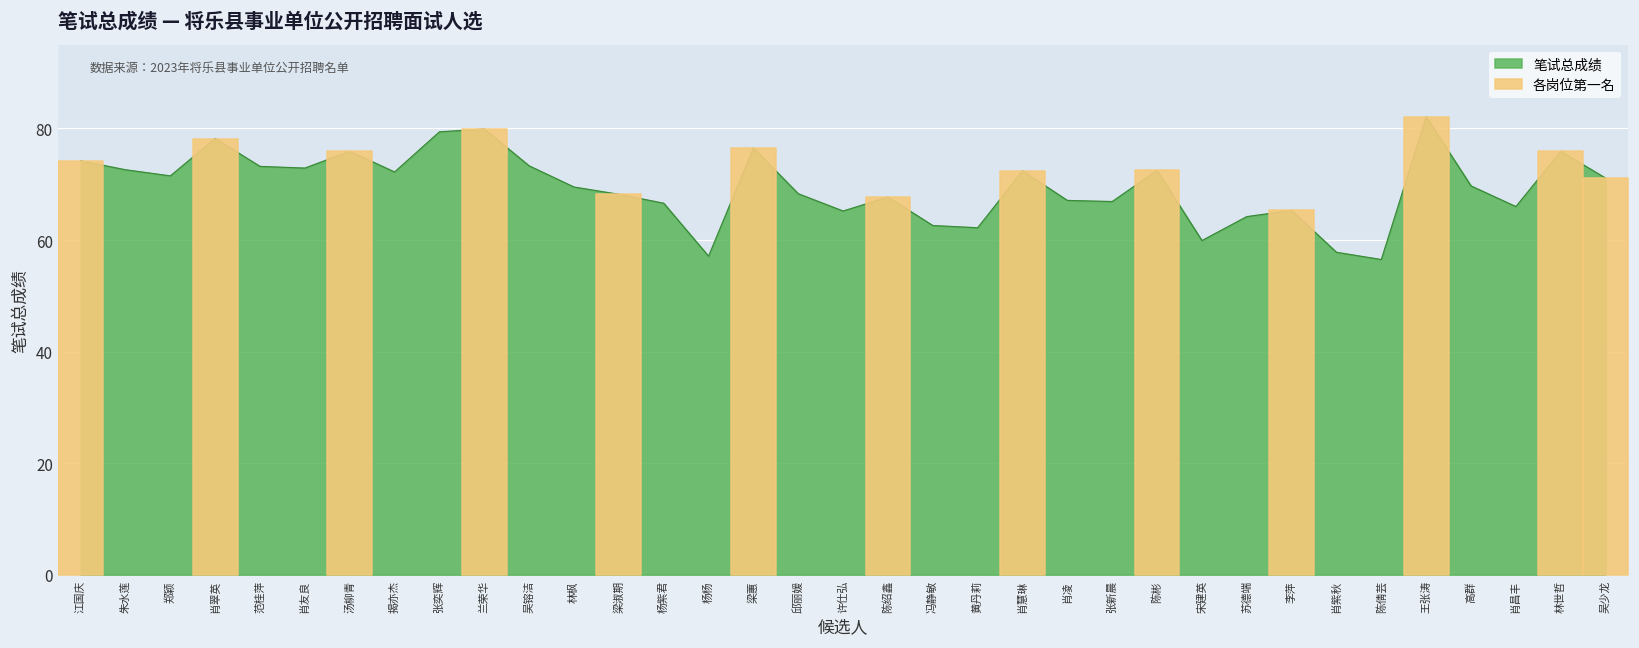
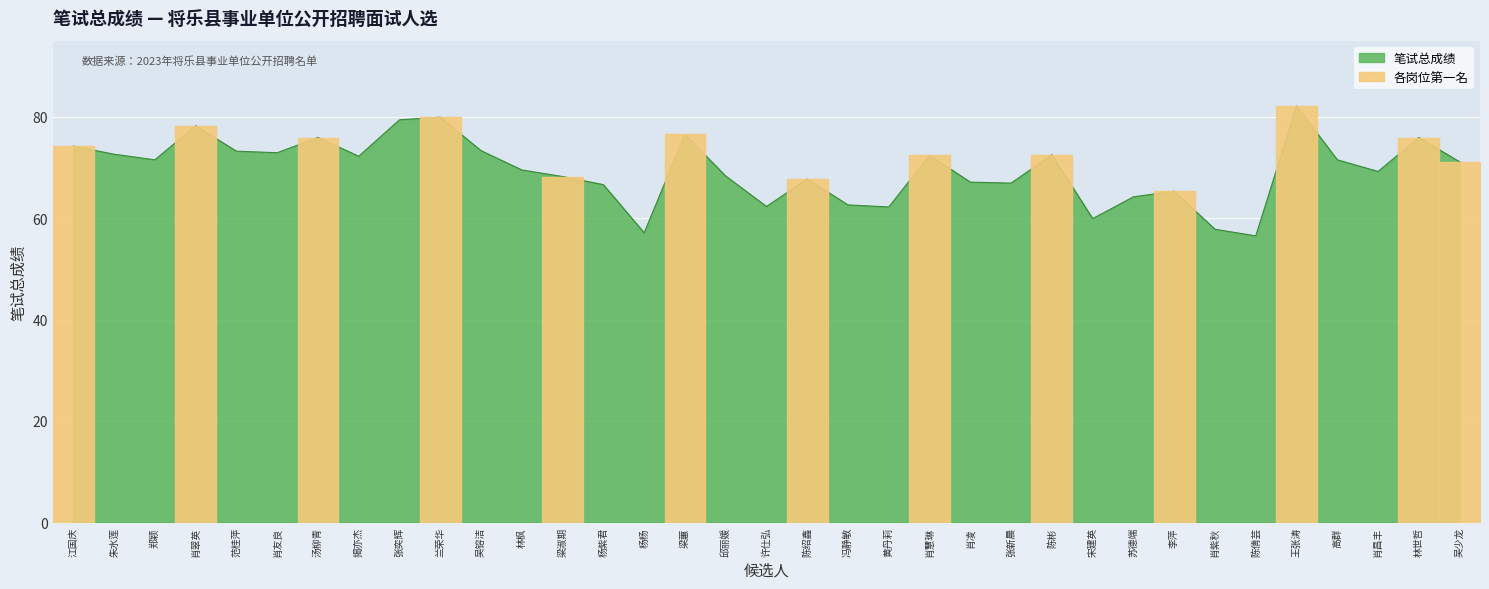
  {
    "笔试总成绩": {
      "江国庆": 74,
      "朱水莲": 73,
      "郑颖": 72,
      "肖翠英": 78,
      "范桂萍": 73,
      "肖友良": 73,
      "汤柳青": 76,
      "揭亦杰": 72,
      "张奕辉": 79,
      "兰荣华": 80,
      "吴镕洁": 73,
      "林枫": 70,
      "梁淑期": 68,
      "杨紫君": 67,
      "杨杨": 57,
      "梁蕙": 77,
      "邱丽媛": 68,
-     "许仕弘": 65,
+     "许仕弘": 62,
      "陈绍鑫": 68,
      "冯静敏": 63,
      "黄丹莉": 62,
      "肖慧琳": 72,
      "肖凌": 67,
      "张新晨": 67,
      "陈彬": 73,
      "宋建英": 60,
      "苏德端": 64,
      "李萍": 65,
      "肖紫秋": 58,
      "陈倩芸": 57,
      "王张涛": 82,
-     "高群": 70,
-     "肖昌丰": 66,
+     "高群": 72,
+     "肖昌丰": 69,
      "林世哲": 76,
      "吴少龙": 71
    }
  }
